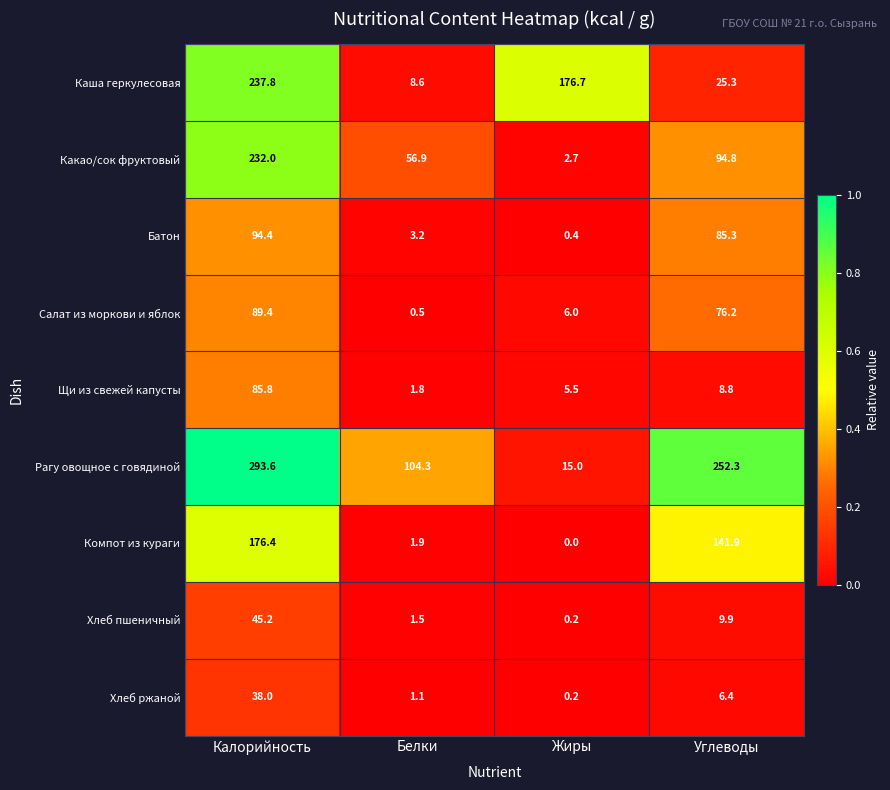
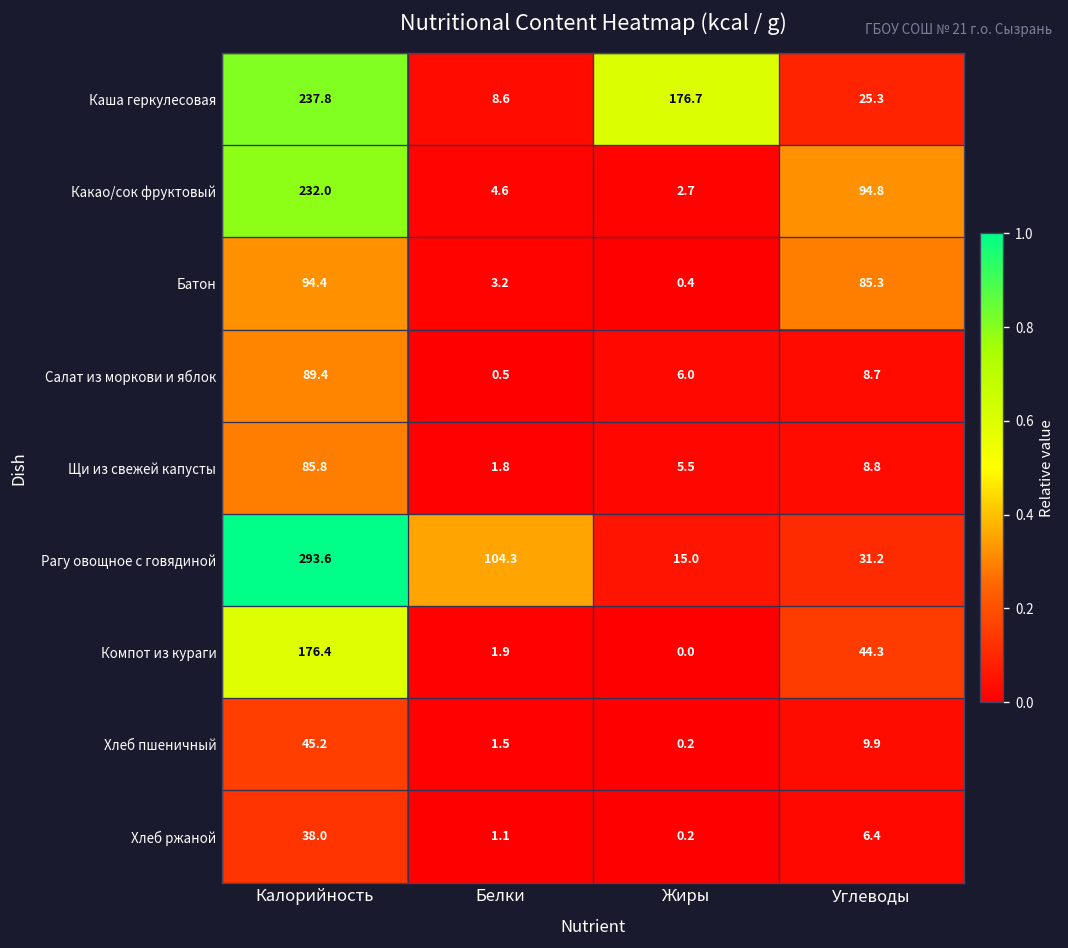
  {
    "Каша геркулесовая": {
      "Калорийность": 237.8,
      "Белки": 8.6,
      "Жиры": 176.7,
      "Углеводы": 25.3
    },
    "Какао/сок фруктовый": {
      "Калорийность": 232.0,
-     "Белки": 56.9,
+     "Белки": 4.6,
      "Жиры": 2.7,
      "Углеводы": 94.8
    },
    "Батон": {
      "Калорийность": 94.4,
      "Белки": 3.2,
      "Жиры": 0.4,
      "Углеводы": 85.3
    },
    "Салат из моркови и яблок": {
      "Калорийность": 89.4,
      "Белки": 0.5,
      "Жиры": 6.0,
-     "Углеводы": 76.2
+     "Углеводы": 8.7
    },
    "Щи из свежей капусты": {
      "Калорийность": 85.8,
      "Белки": 1.8,
      "Жиры": 5.5,
      "Углеводы": 8.8
    },
    "Рагу овощное с говядиной": {
      "Калорийность": 293.6,
      "Белки": 104.3,
      "Жиры": 15.0,
-     "Углеводы": 252.3
+     "Углеводы": 31.2
    },
    "Компот из кураги": {
      "Калорийность": 176.4,
      "Белки": 1.9,
      "Жиры": 0.0,
-     "Углеводы": 141.9
+     "Углеводы": 44.3
    },
    "Хлеб пшеничный": {
      "Калорийность": 45.2,
      "Белки": 1.5,
      "Жиры": 0.2,
      "Углеводы": 9.9
    },
    "Хлеб ржаной": {
      "Калорийность": 38.0,
      "Белки": 1.1,
      "Жиры": 0.2,
      "Углеводы": 6.4
    }
  }
